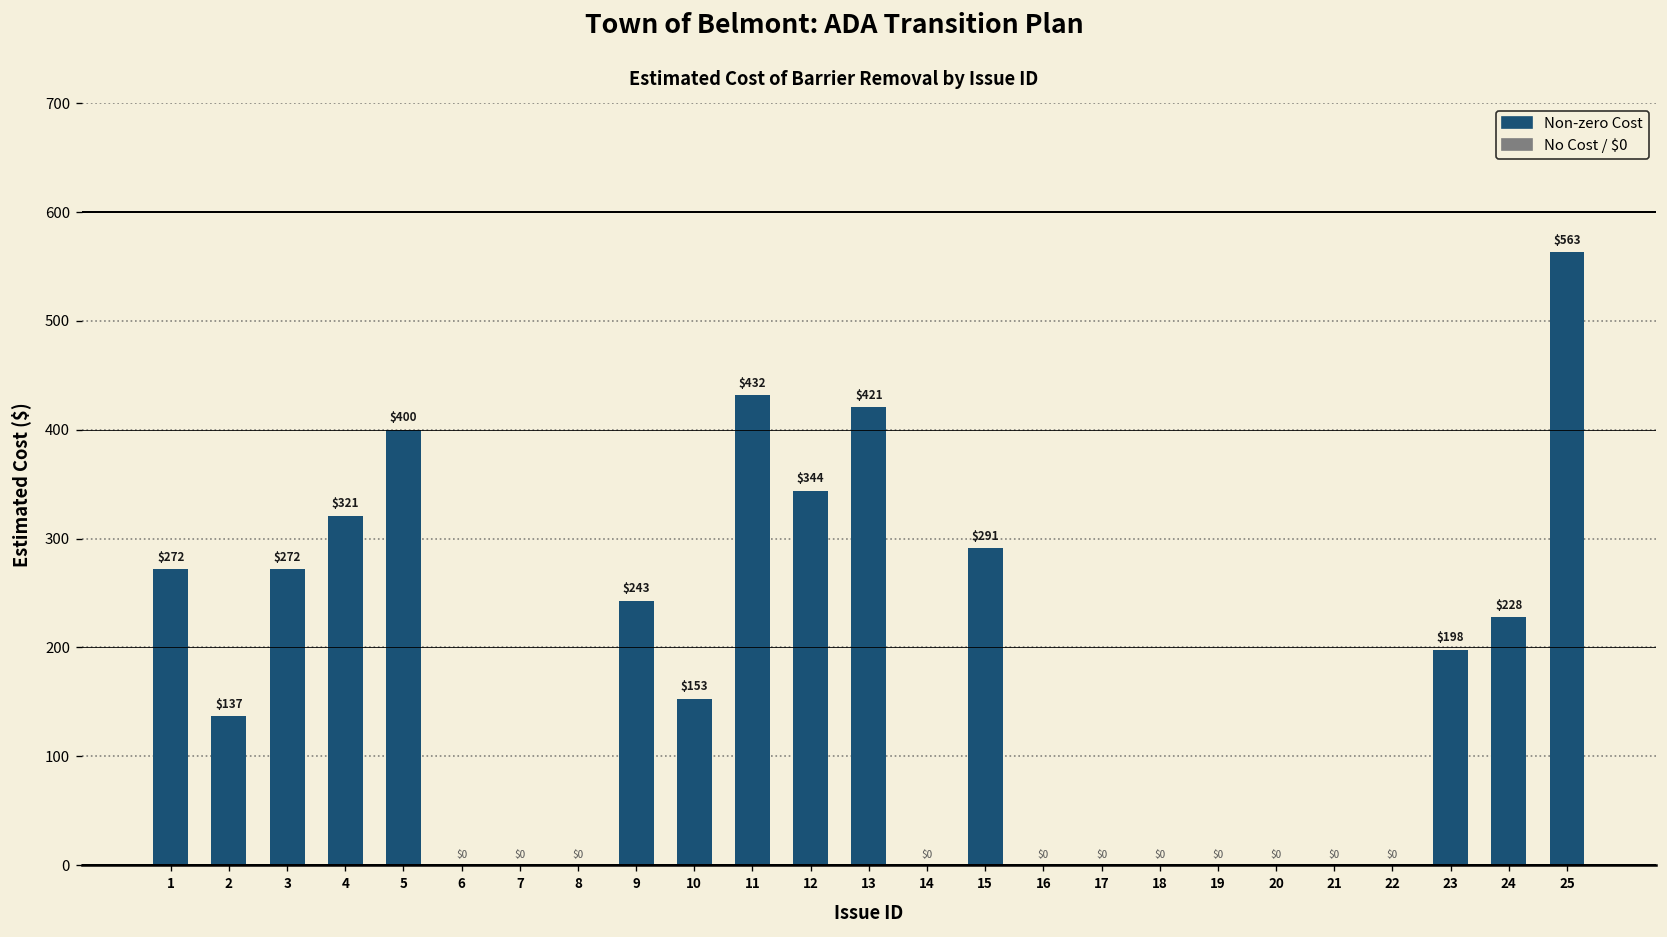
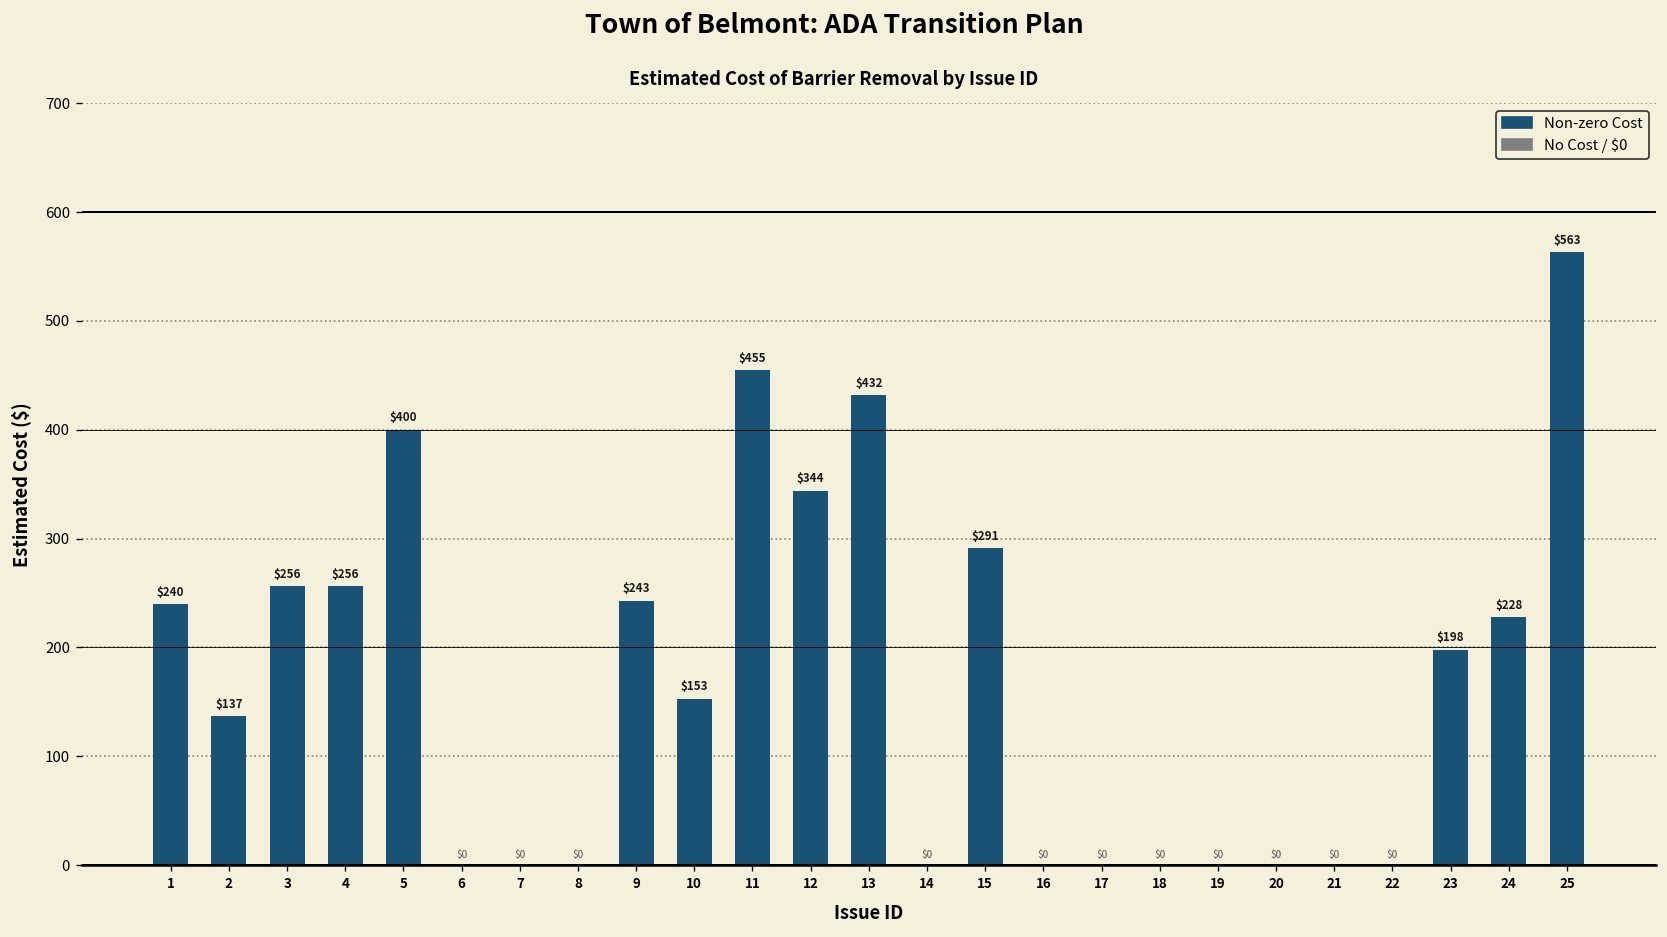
  {
-   "1": "$272",
+   "1": "$240",
    "2": "$137",
-   "3": "$272",
-   "4": "$321",
+   "3": "$256",
+   "4": "$256",
    "5": "$400",
    "6": "$0",
    "7": "$0",
    "8": "$0",
    "9": "$243",
    "10": "$153",
-   "11": "$432",
+   "11": "$455",
    "12": "$344",
-   "13": "$421",
+   "13": "$432",
    "14": "$0",
    "15": "$291",
    "16": "$0",
    "17": "$0",
    "18": "$0",
    "19": "$0",
    "20": "$0",
    "21": "$0",
    "22": "$0",
    "23": "$198",
    "24": "$228",
    "25": "$563"
  }
